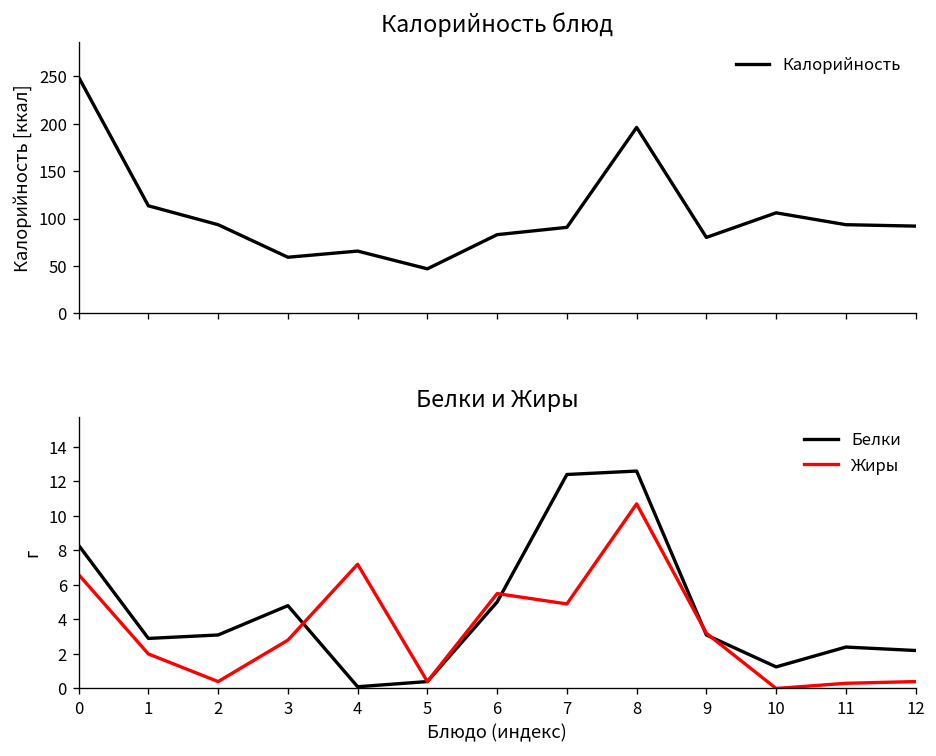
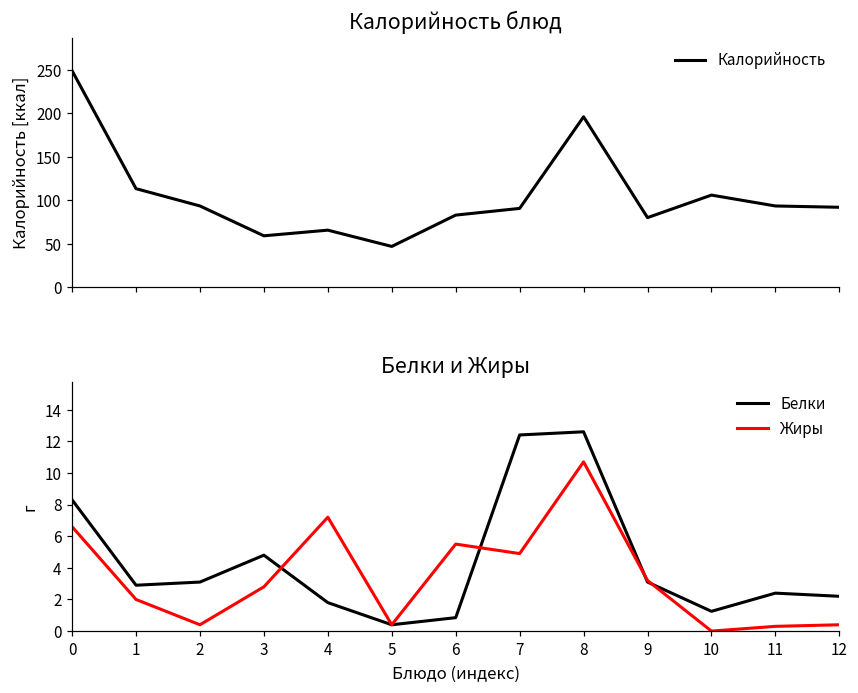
  {
    "Белки и Жиры": {
      "Белки": {
        "0": 8.3,
        "1": 2.9,
        "2": 3.1,
        "3": 4.8,
-       "4": 0.1,
-       "6": 5.0,
+       "4": 1.8,
+       "6": 0.9,
        "7": 12.4,
        "8": 12.6,
        "10": 1.3,
        "11": 2.4,
        "12": 2.2
      },
      "Жиры": {
        "0": 6.6,
        "1": 2.0,
        "2": 0.4,
        "3": 2.8,
        "4": 7.2,
        "6": 5.5,
        "7": 4.9,
        "8": 10.7,
        "10": 0.0,
        "11": 0.3,
        "12": 0.4
      }
    }
  }
